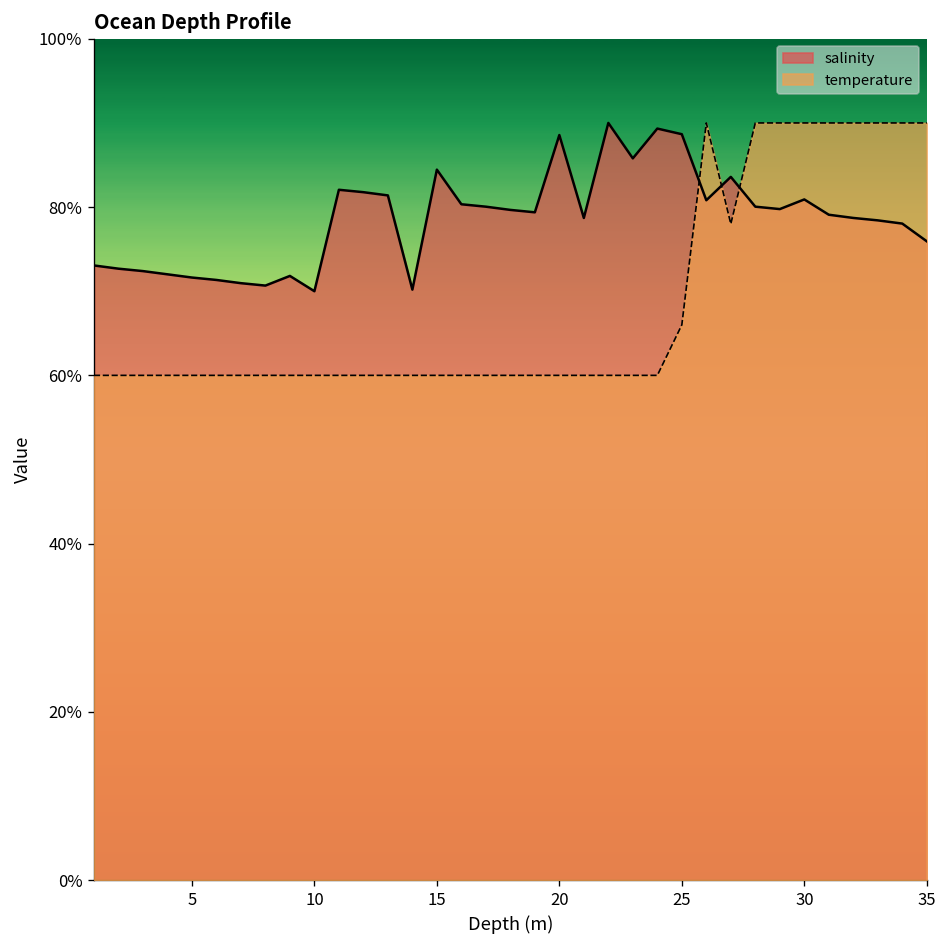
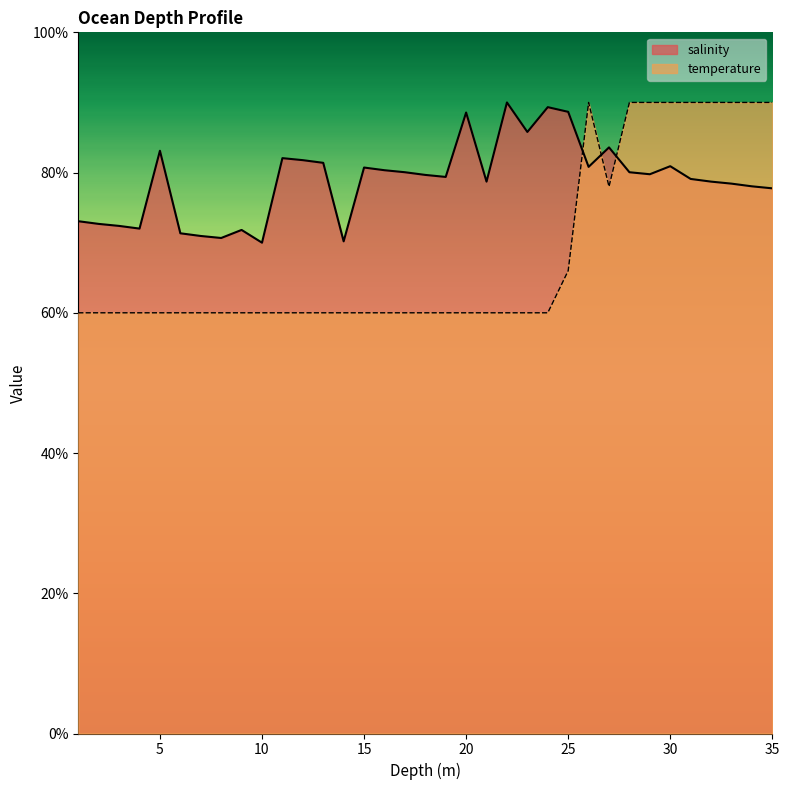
  {
    "salinity": {
-     "5": "72%",
+     "5": "83%",
      "10": "70%",
-     "15": "84%",
+     "15": "81%",
      "20": "89%",
      "25": "89%",
      "30": "81%",
-     "35": "76%"
+     "35": "78%"
    },
    "temperature": {
      "5": "60%",
      "10": "60%",
      "15": "60%",
      "20": "60%",
      "25": "66%",
      "30": "90%",
      "35": "90%"
    }
  }
